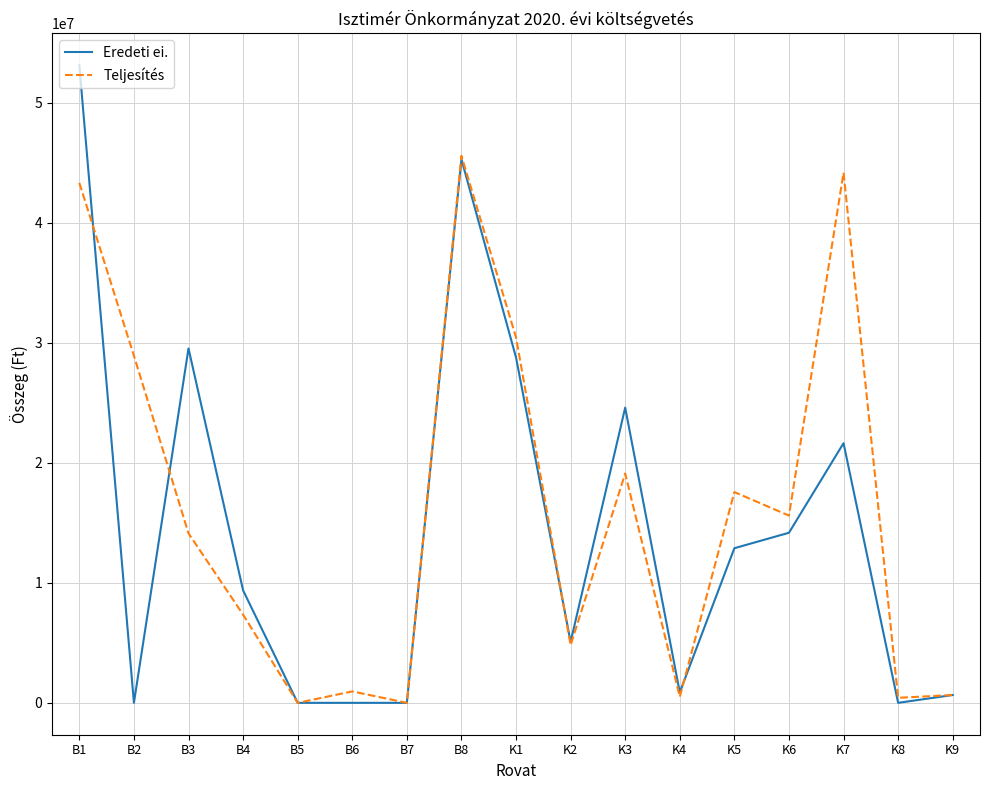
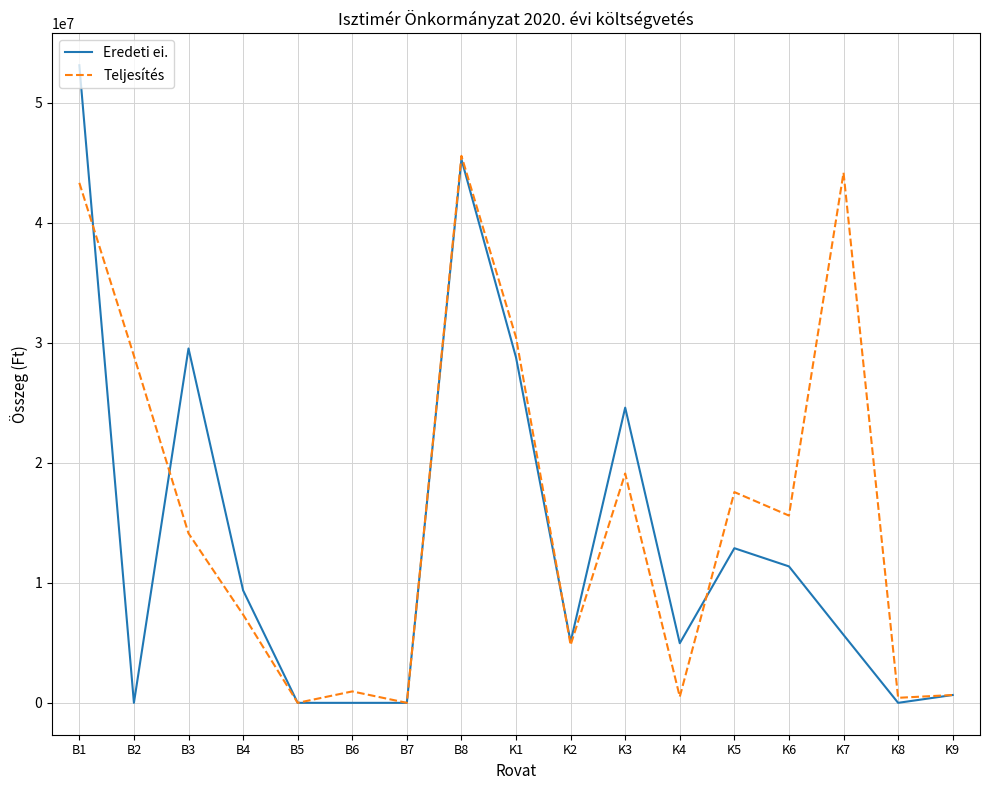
  {
    "Eredeti ei.": {
      "B2": 0,
      "B3": 29500000,
      "B4": 9400000,
      "B6": 0,
      "B8": 45300000,
      "K1": 28800000,
      "K2": 5100000,
      "K3": 24600000,
-     "K4": 900000,
+     "K4": 5000000,
      "K5": 12900000,
-     "K6": 14200000,
-     "K7": 21600000,
+     "K6": 11400000,
+     "K7": 5700000,
      "K8": 0
    },
    "Teljesítés": {
      "B1": 43300000,
      "B2": 28900000,
      "B3": 14100000,
      "B4": 7300000,
      "B6": 1000000,
      "B8": 45600000,
      "K1": 30400000,
      "K2": 4800000,
      "K3": 19100000,
      "K4": 500000,
      "K5": 17600000,
      "K6": 15600000,
      "K7": 44200000,
      "K8": 400000
    }
  }
